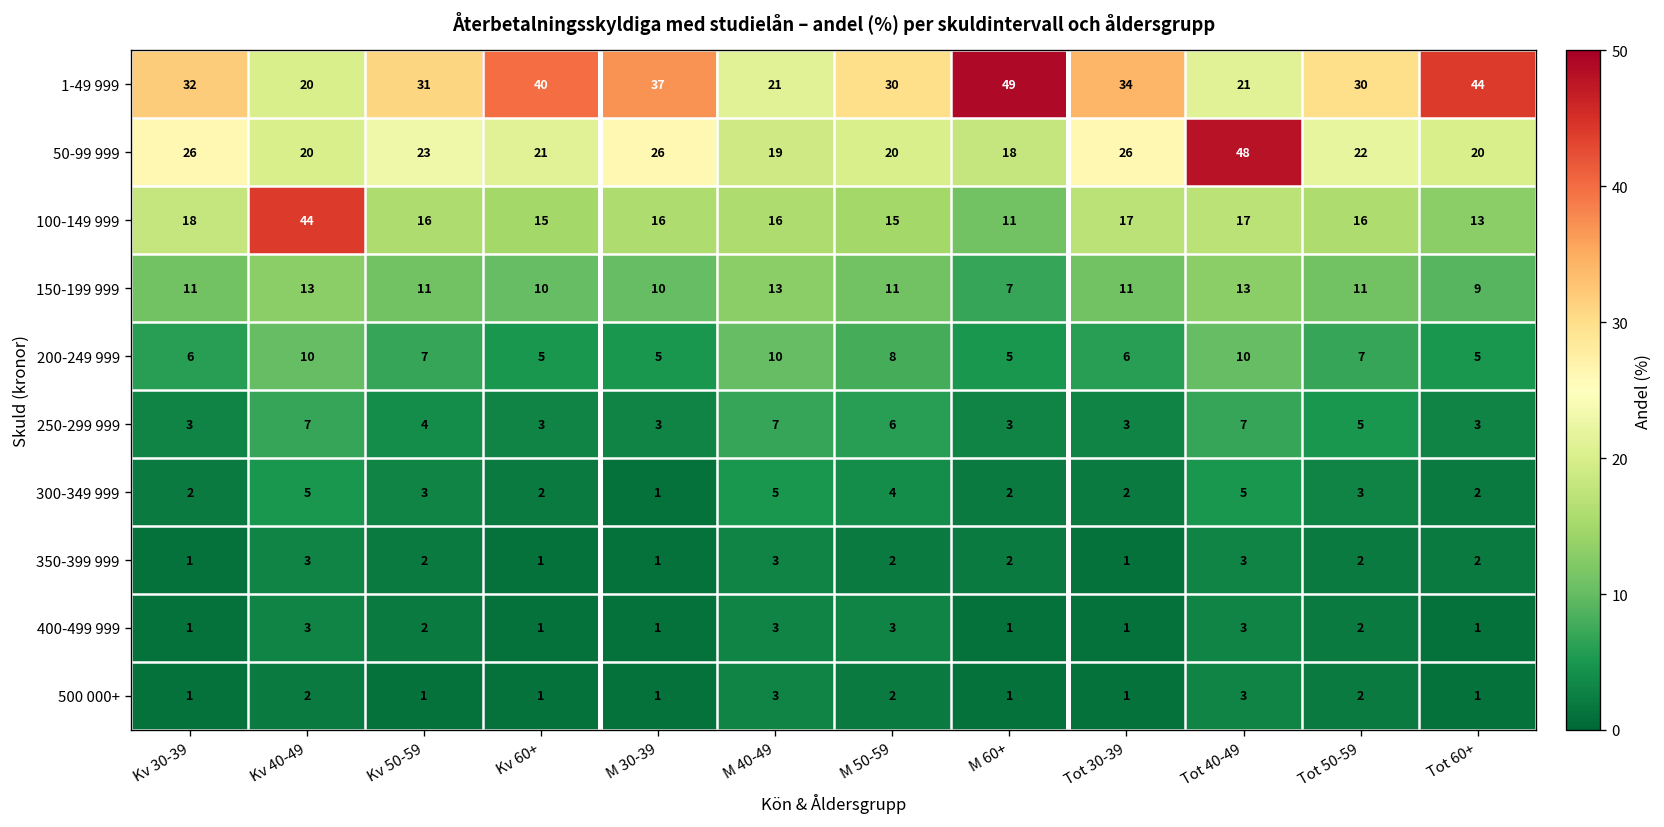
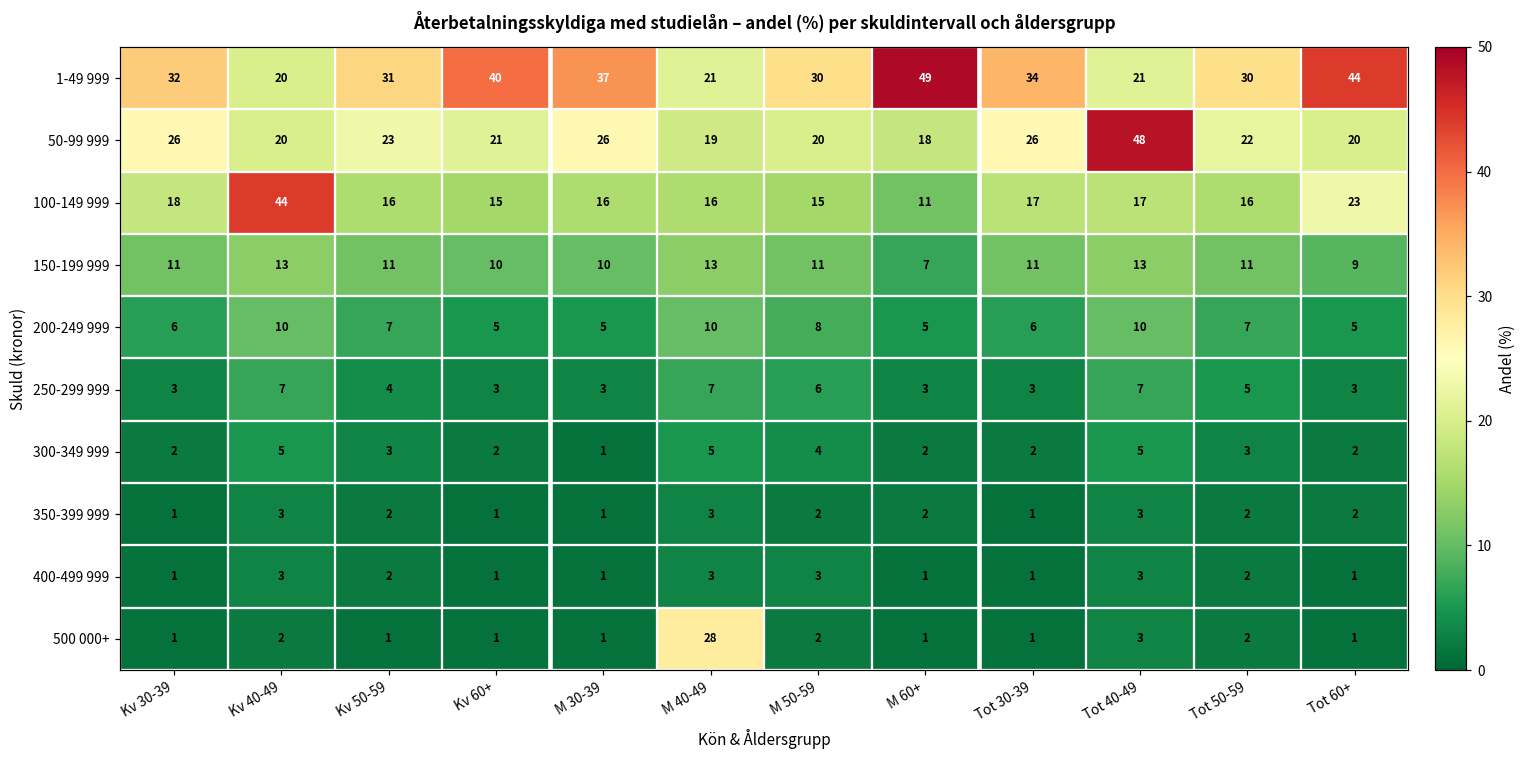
  {
    "1-49 999": {
      "Kv 30-39": 32,
      "Kv 40-49": 20,
      "Kv 50-59": 31,
      "Kv 60+": 40,
      "M 30-39": 37,
      "M 40-49": 21,
      "M 50-59": 30,
      "M 60+": 49,
      "Tot 30-39": 34,
      "Tot 40-49": 21,
      "Tot 50-59": 30,
      "Tot 60+": 44
    },
    "50-99 999": {
      "Kv 30-39": 26,
      "Kv 40-49": 20,
      "Kv 50-59": 23,
      "Kv 60+": 21,
      "M 30-39": 26,
      "M 40-49": 19,
      "M 50-59": 20,
      "M 60+": 18,
      "Tot 30-39": 26,
      "Tot 40-49": 48,
      "Tot 50-59": 22,
      "Tot 60+": 20
    },
    "100-149 999": {
      "Kv 30-39": 18,
      "Kv 40-49": 44,
      "Kv 50-59": 16,
      "Kv 60+": 15,
      "M 30-39": 16,
      "M 40-49": 16,
      "M 50-59": 15,
      "M 60+": 11,
      "Tot 30-39": 17,
      "Tot 40-49": 17,
      "Tot 50-59": 16,
-     "Tot 60+": 13
+     "Tot 60+": 23
    },
    "150-199 999": {
      "Kv 30-39": 11,
      "Kv 40-49": 13,
      "Kv 50-59": 11,
      "Kv 60+": 10,
      "M 30-39": 10,
      "M 40-49": 13,
      "M 50-59": 11,
      "M 60+": 7,
      "Tot 30-39": 11,
      "Tot 40-49": 13,
      "Tot 50-59": 11,
      "Tot 60+": 9
    },
    "200-249 999": {
      "Kv 30-39": 6,
      "Kv 40-49": 10,
      "Kv 50-59": 7,
      "Kv 60+": 5,
      "M 30-39": 5,
      "M 40-49": 10,
      "M 50-59": 8,
      "M 60+": 5,
      "Tot 30-39": 6,
      "Tot 40-49": 10,
      "Tot 50-59": 7,
      "Tot 60+": 5
    },
    "250-299 999": {
      "Kv 30-39": 3,
      "Kv 40-49": 7,
      "Kv 50-59": 4,
      "Kv 60+": 3,
      "M 30-39": 3,
      "M 40-49": 7,
      "M 50-59": 6,
      "M 60+": 3,
      "Tot 30-39": 3,
      "Tot 40-49": 7,
      "Tot 50-59": 5,
      "Tot 60+": 3
    },
    "300-349 999": {
      "Kv 30-39": 2,
      "Kv 40-49": 5,
      "Kv 50-59": 3,
      "Kv 60+": 2,
      "M 30-39": 1,
      "M 40-49": 5,
      "M 50-59": 4,
      "M 60+": 2,
      "Tot 30-39": 2,
      "Tot 40-49": 5,
      "Tot 50-59": 3,
      "Tot 60+": 2
    },
    "350-399 999": {
      "Kv 30-39": 1,
      "Kv 40-49": 3,
      "Kv 50-59": 2,
      "Kv 60+": 1,
      "M 30-39": 1,
      "M 40-49": 3,
      "M 50-59": 2,
      "M 60+": 2,
      "Tot 30-39": 1,
      "Tot 40-49": 3,
      "Tot 50-59": 2,
      "Tot 60+": 2
    },
    "400-499 999": {
      "Kv 30-39": 1,
      "Kv 40-49": 3,
      "Kv 50-59": 2,
      "Kv 60+": 1,
      "M 30-39": 1,
      "M 40-49": 3,
      "M 50-59": 3,
      "M 60+": 1,
      "Tot 30-39": 1,
      "Tot 40-49": 3,
      "Tot 50-59": 2,
      "Tot 60+": 1
    },
    "500 000+": {
      "Kv 30-39": 1,
      "Kv 40-49": 2,
      "Kv 50-59": 1,
      "Kv 60+": 1,
      "M 30-39": 1,
-     "M 40-49": 3,
+     "M 40-49": 28,
      "M 50-59": 2,
      "M 60+": 1,
      "Tot 30-39": 1,
      "Tot 40-49": 3,
      "Tot 50-59": 2,
      "Tot 60+": 1
    }
  }
